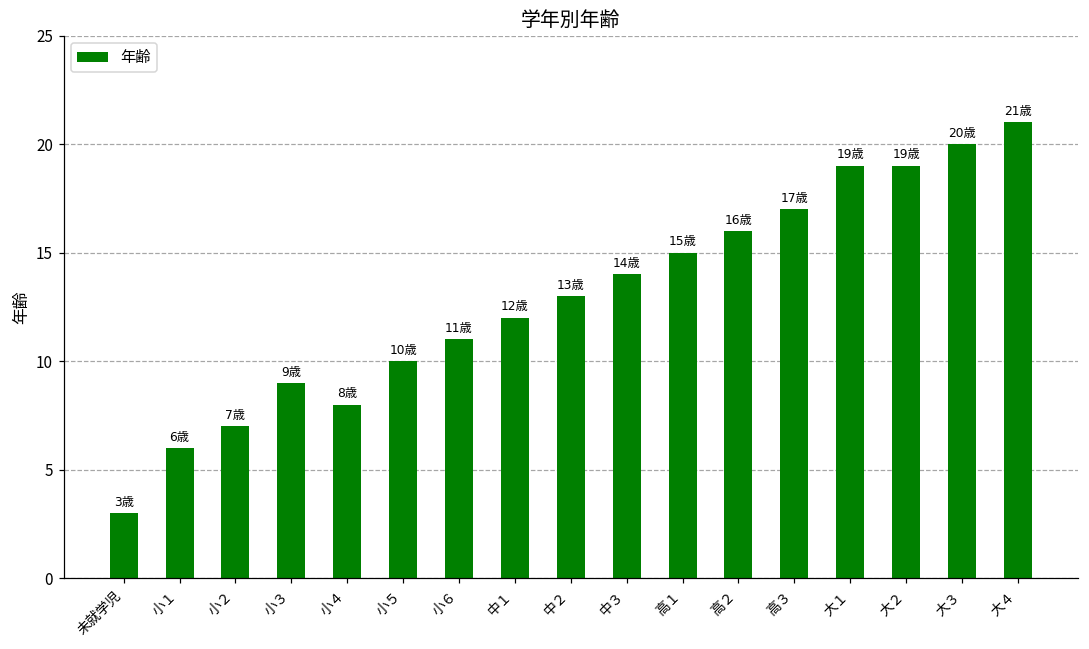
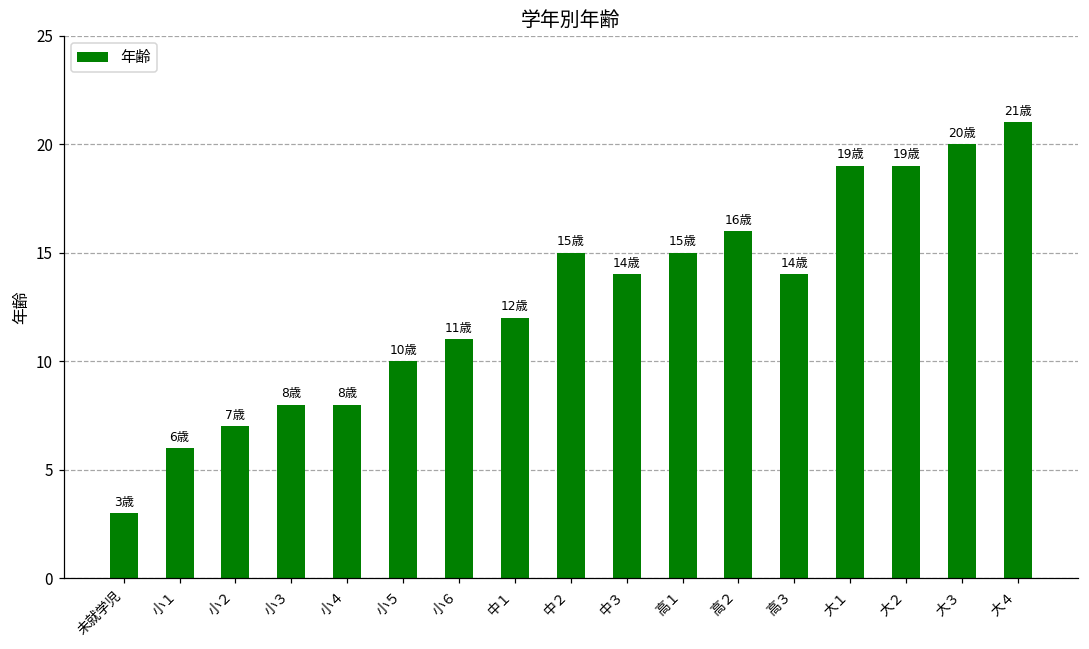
  {
    "未就学児": "3歳",
    "小１": "6歳",
    "小２": "7歳",
-   "小３": "9歳",
+   "小３": "8歳",
    "小４": "8歳",
    "小５": "10歳",
    "小６": "11歳",
    "中１": "12歳",
-   "中２": "13歳",
+   "中２": "15歳",
    "中３": "14歳",
    "高１": "15歳",
    "高２": "16歳",
-   "高３": "17歳",
+   "高３": "14歳",
    "大１": "19歳",
    "大２": "19歳",
    "大３": "20歳",
    "大４": "21歳"
  }
